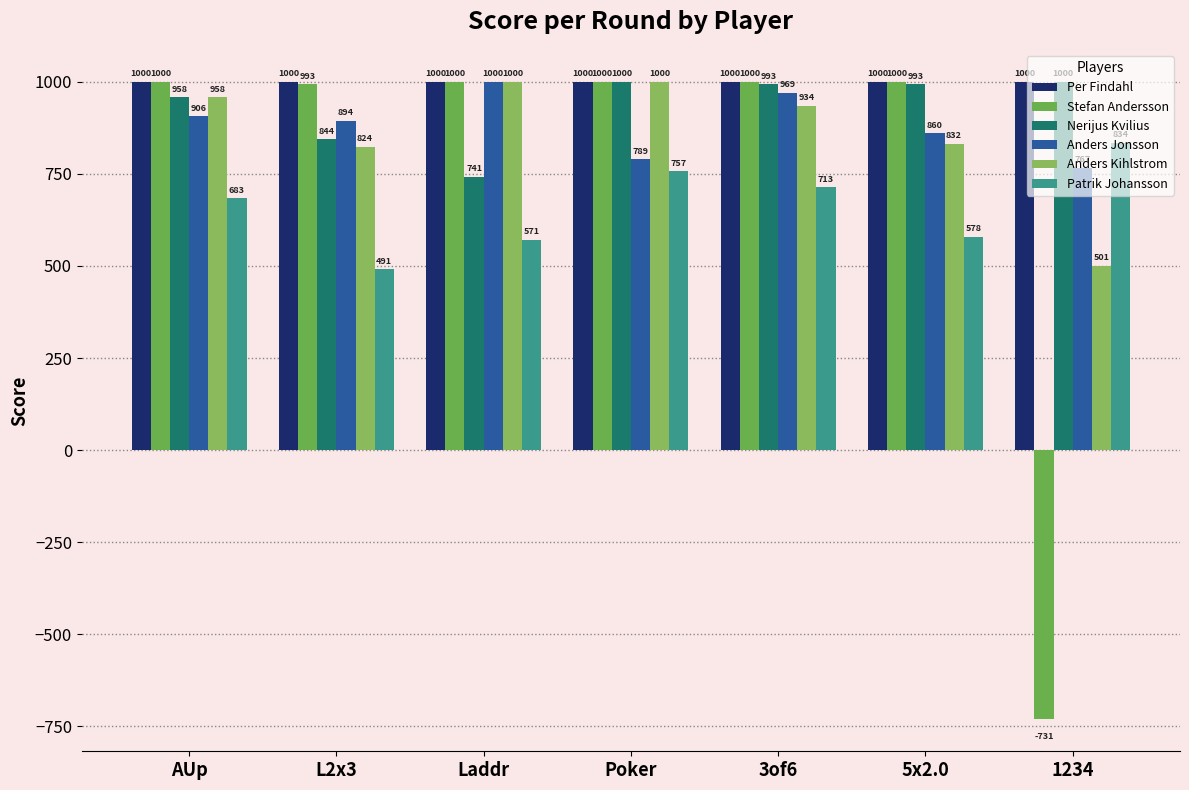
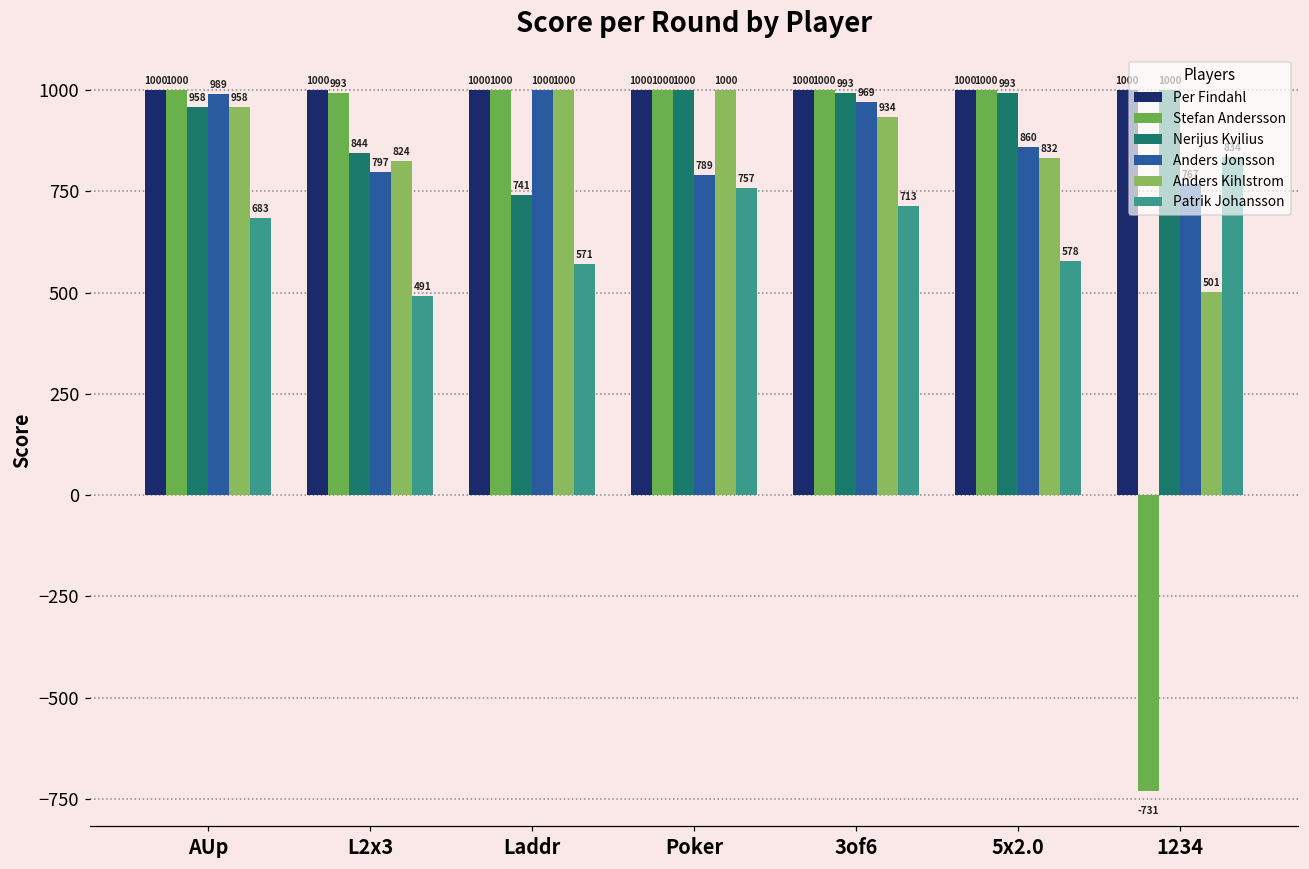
  {
    "Per Findahl": {
      "AUp": 1000,
      "L2x3": 1000,
      "Laddr": 1000,
      "Poker": 1000,
      "3of6": 1000,
      "5x2.0": 1000
    },
    "Anders Jonsson": {
-     "AUp": 906,
-     "L2x3": 894,
+     "AUp": 989,
+     "L2x3": 797,
      "Laddr": 1000,
      "Poker": 789,
      "3of6": 969,
      "5x2.0": 860
    }
  }
